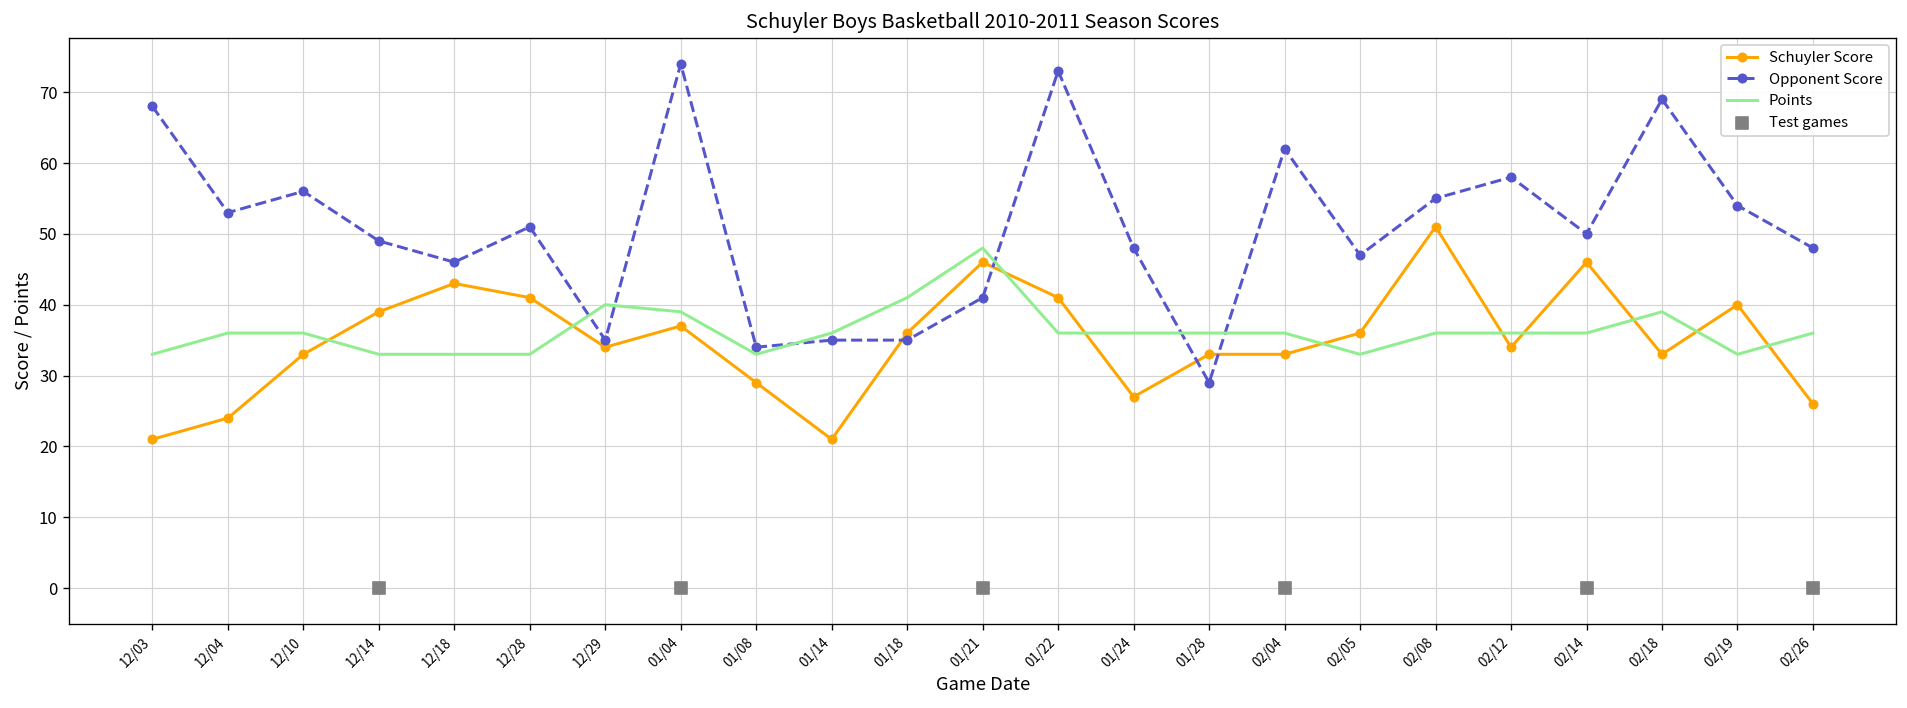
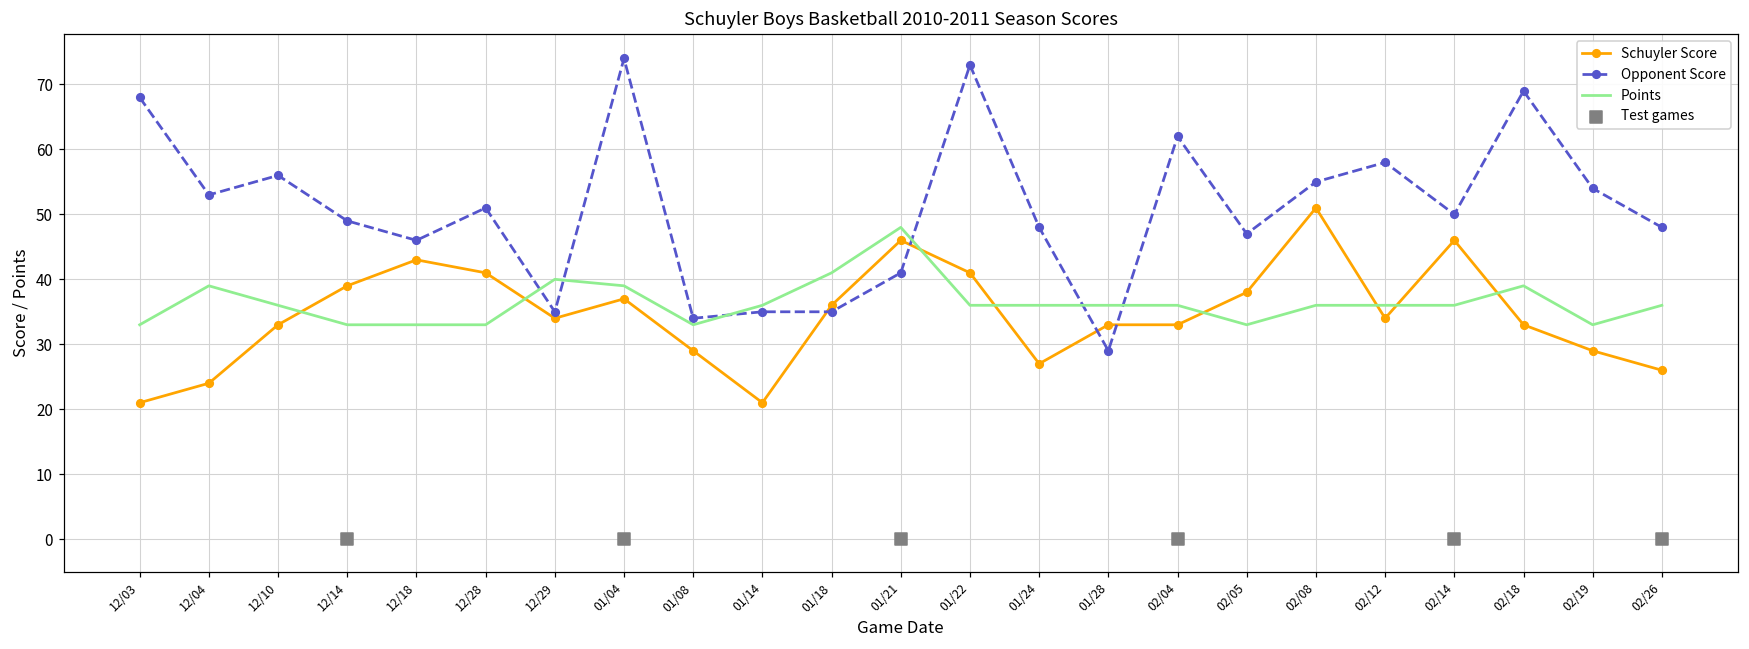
  {
    "Schuyler Score": {
      "12/03": 21,
      "12/04": 24,
      "12/10": 33,
      "12/14": 39,
      "12/18": 43,
      "12/28": 41,
      "12/29": 34,
      "01/04": 37,
      "01/08": 29,
      "01/14": 21,
      "01/18": 36,
      "01/21": 46,
      "01/22": 41,
      "01/24": 27,
      "01/28": 33,
      "02/04": 33,
-     "02/05": 36,
+     "02/05": 38,
      "02/08": 51,
      "02/12": 34,
      "02/14": 46,
      "02/18": 33,
-     "02/19": 40,
+     "02/19": 29,
      "02/26": 26
    },
    "Opponent Score": {
      "12/03": 68,
      "12/04": 53,
      "12/10": 56,
      "12/14": 49,
      "12/18": 46,
      "12/28": 51,
      "12/29": 35,
      "01/04": 74,
      "01/08": 34,
      "01/14": 35,
      "01/18": 35,
      "01/21": 41,
      "01/22": 73,
      "01/24": 48,
      "01/28": 29,
      "02/04": 62,
      "02/05": 47,
      "02/08": 55,
      "02/12": 58,
      "02/14": 50,
      "02/18": 69,
      "02/19": 54,
      "02/26": 48
    },
    "Points": {
      "12/03": 33,
-     "12/04": 36,
+     "12/04": 39,
      "12/10": 36,
      "12/14": 33,
      "12/18": 33,
      "12/28": 33,
      "12/29": 40,
      "01/04": 39,
      "01/08": 33,
      "01/14": 36,
      "01/18": 41,
      "01/21": 48,
      "01/22": 36,
      "01/24": 36,
      "01/28": 36,
      "02/04": 36,
      "02/05": 33,
      "02/08": 36,
      "02/12": 36,
      "02/14": 36,
      "02/18": 39,
      "02/19": 33,
      "02/26": 36
    }
  }
